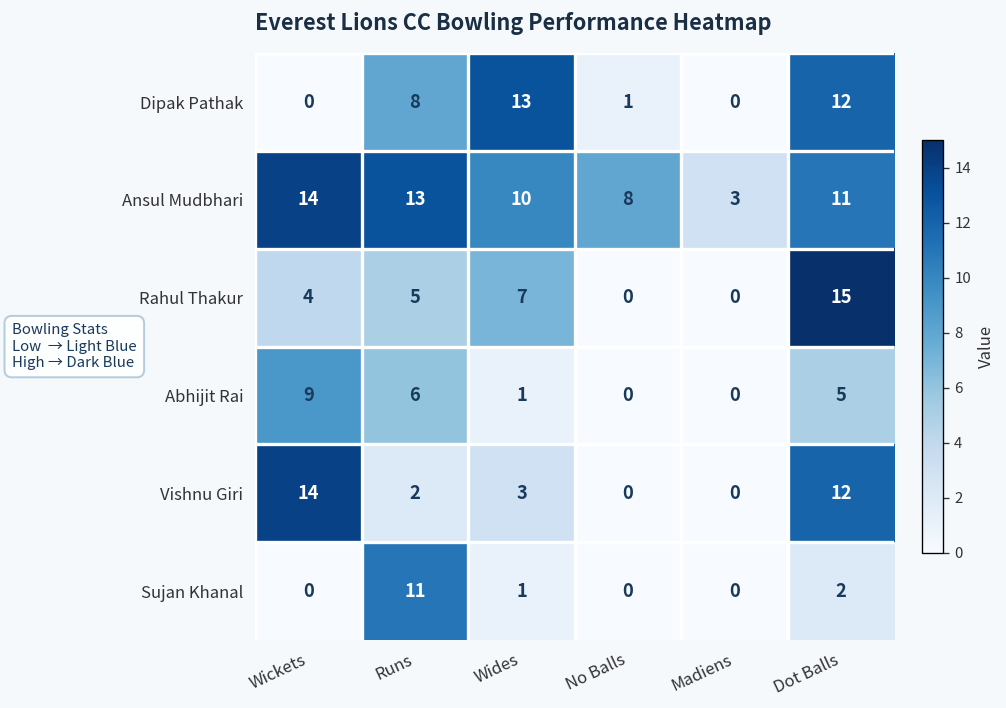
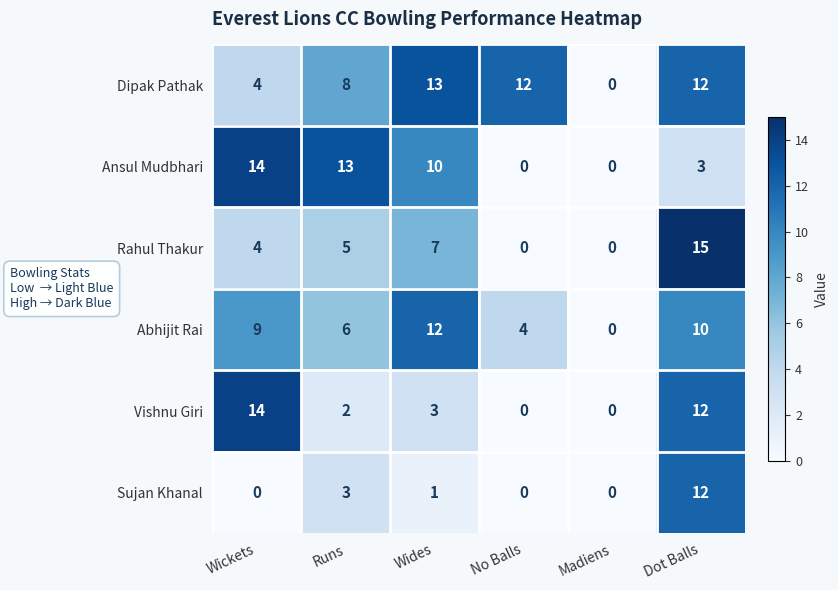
  {
    "Dipak Pathak": {
-     "Wickets": 0,
+     "Wickets": 4,
      "Runs": 8,
      "Wides": 13,
-     "No Balls": 1,
+     "No Balls": 12,
      "Madiens": 0,
      "Dot Balls": 12
    },
    "Ansul Mudbhari": {
      "Wickets": 14,
      "Runs": 13,
      "Wides": 10,
-     "No Balls": 8,
-     "Madiens": 3,
-     "Dot Balls": 11
+     "No Balls": 0,
+     "Madiens": 0,
+     "Dot Balls": 3
    },
    "Rahul Thakur": {
      "Wickets": 4,
      "Runs": 5,
      "Wides": 7,
      "No Balls": 0,
      "Madiens": 0,
      "Dot Balls": 15
    },
    "Abhijit Rai": {
      "Wickets": 9,
      "Runs": 6,
-     "Wides": 1,
-     "No Balls": 0,
+     "Wides": 12,
+     "No Balls": 4,
      "Madiens": 0,
-     "Dot Balls": 5
+     "Dot Balls": 10
    },
    "Vishnu Giri": {
      "Wickets": 14,
      "Runs": 2,
      "Wides": 3,
      "No Balls": 0,
      "Madiens": 0,
      "Dot Balls": 12
    },
    "Sujan Khanal": {
      "Wickets": 0,
-     "Runs": 11,
+     "Runs": 3,
      "Wides": 1,
      "No Balls": 0,
      "Madiens": 0,
-     "Dot Balls": 2
+     "Dot Balls": 12
    }
  }
